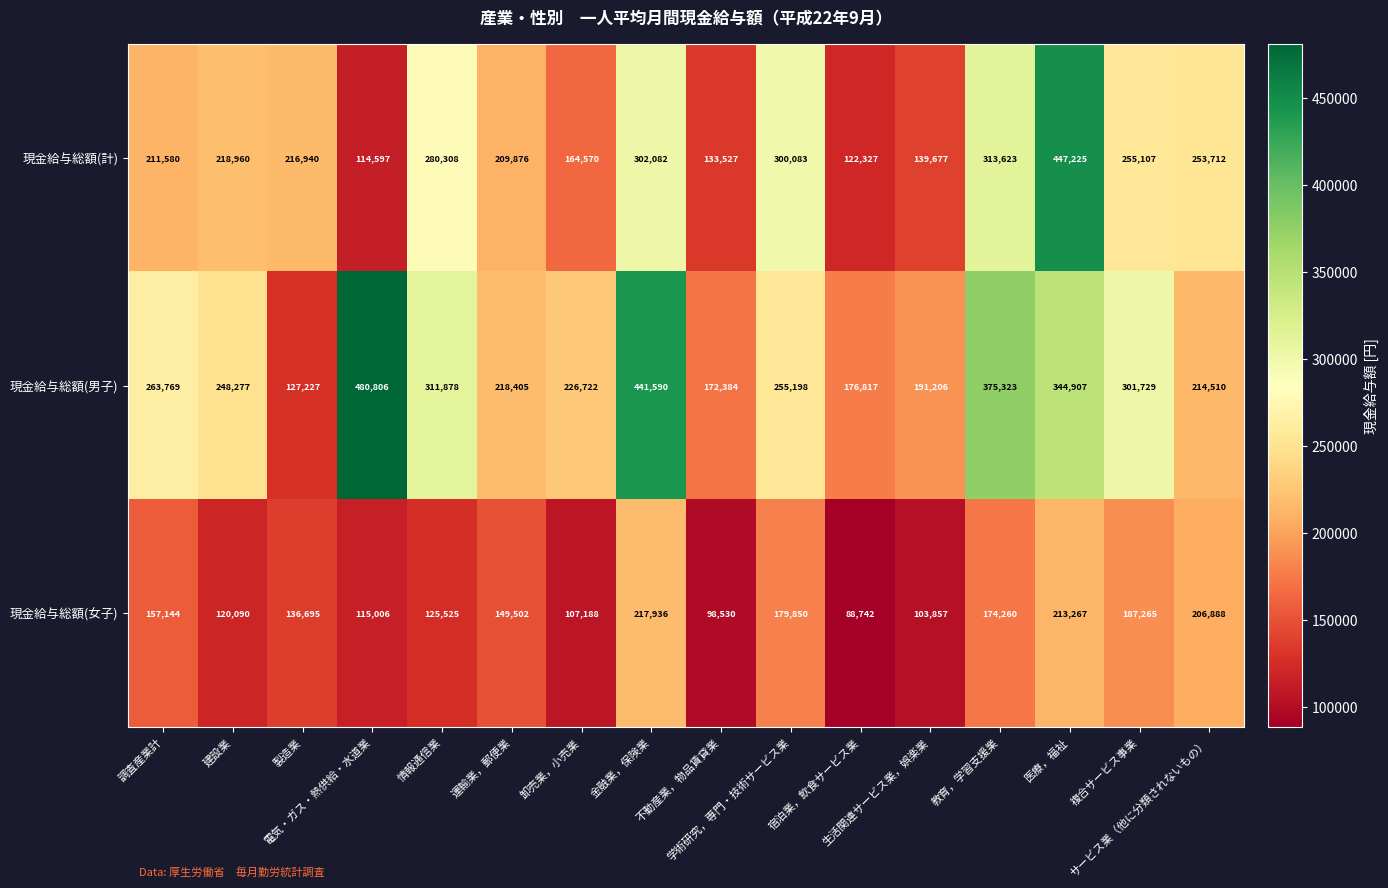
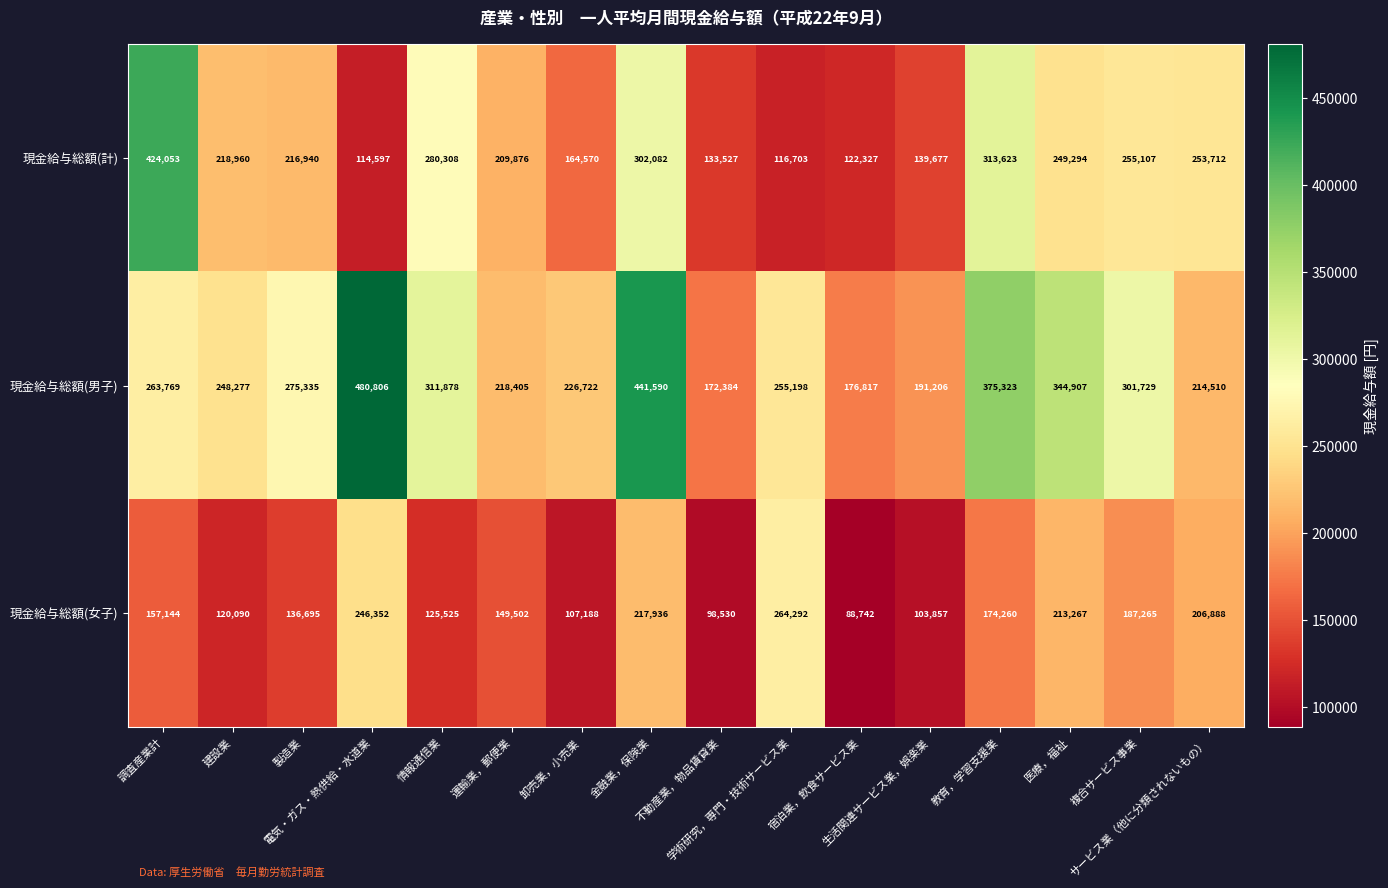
  {
    "現金給与総額(計)": {
-     "調査産業計": "211,580",
+     "調査産業計": "424,053",
      "建設業": "218,960",
      "製造業": "216,940",
      "電気・ガス・熱供給・水道業": "114,597",
      "情報通信業": "280,308",
      "運輸業，郵便業": "209,876",
      "卸売業，小売業": "164,570",
      "金融業，保険業": "302,082",
      "不動産業，物品賃貸業": "133,527",
-     "学術研究，専門・技術サービス業": "300,083",
+     "学術研究，専門・技術サービス業": "116,703",
      "宿泊業，飲食サービス業": "122,327",
      "生活関連サービス業，娯楽業": "139,677",
      "教育，学習支援業": "313,623",
-     "医療，福祉": "447,225",
+     "医療，福祉": "249,294",
      "複合サービス事業": "255,107",
      "サービス業（他に分類されないもの）": "253,712"
    },
    "現金給与総額(男子)": {
      "調査産業計": "263,769",
      "建設業": "248,277",
-     "製造業": "127,227",
+     "製造業": "275,335",
      "電気・ガス・熱供給・水道業": "480,806",
      "情報通信業": "311,878",
      "運輸業，郵便業": "218,405",
      "卸売業，小売業": "226,722",
      "金融業，保険業": "441,590",
      "不動産業，物品賃貸業": "172,384",
      "学術研究，専門・技術サービス業": "255,198",
      "宿泊業，飲食サービス業": "176,817",
      "生活関連サービス業，娯楽業": "191,206",
      "教育，学習支援業": "375,323",
      "医療，福祉": "344,907",
      "複合サービス事業": "301,729",
      "サービス業（他に分類されないもの）": "214,510"
    },
    "現金給与総額(女子)": {
      "調査産業計": "157,144",
      "建設業": "120,090",
      "製造業": "136,695",
-     "電気・ガス・熱供給・水道業": "115,006",
+     "電気・ガス・熱供給・水道業": "246,352",
      "情報通信業": "125,525",
      "運輸業，郵便業": "149,502",
      "卸売業，小売業": "107,188",
      "金融業，保険業": "217,936",
      "不動産業，物品賃貸業": "98,530",
-     "学術研究，専門・技術サービス業": "179,850",
+     "学術研究，専門・技術サービス業": "264,292",
      "宿泊業，飲食サービス業": "88,742",
      "生活関連サービス業，娯楽業": "103,857",
      "教育，学習支援業": "174,260",
      "医療，福祉": "213,267",
      "複合サービス事業": "187,265",
      "サービス業（他に分類されないもの）": "206,888"
    }
  }
